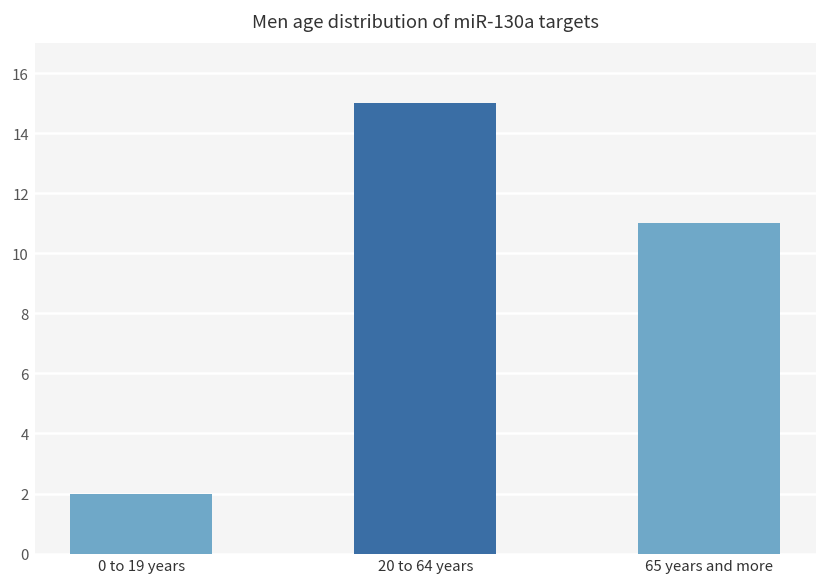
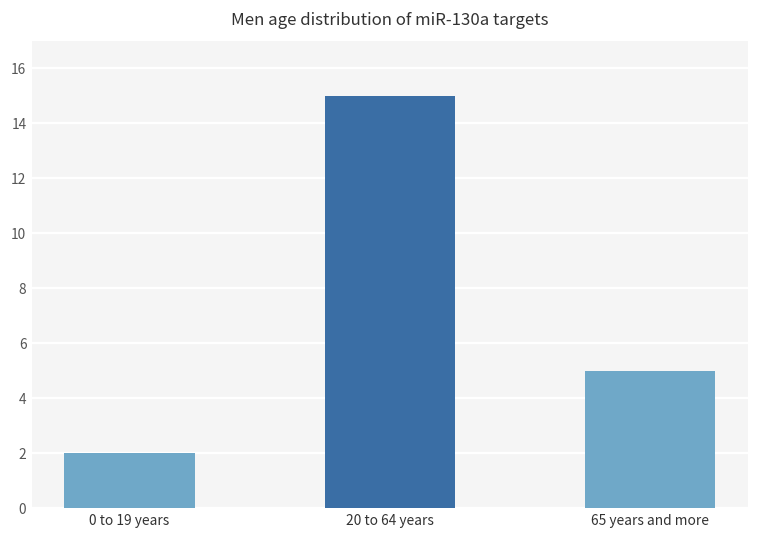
  {
    "0 to 19 years": 2,
    "20 to 64 years": 15,
-   "65 years and more": 11
+   "65 years and more": 5
  }
